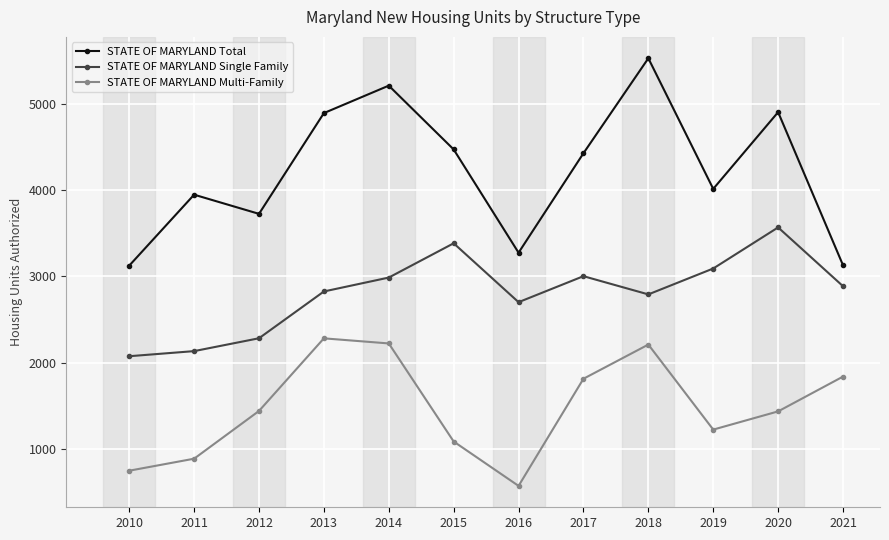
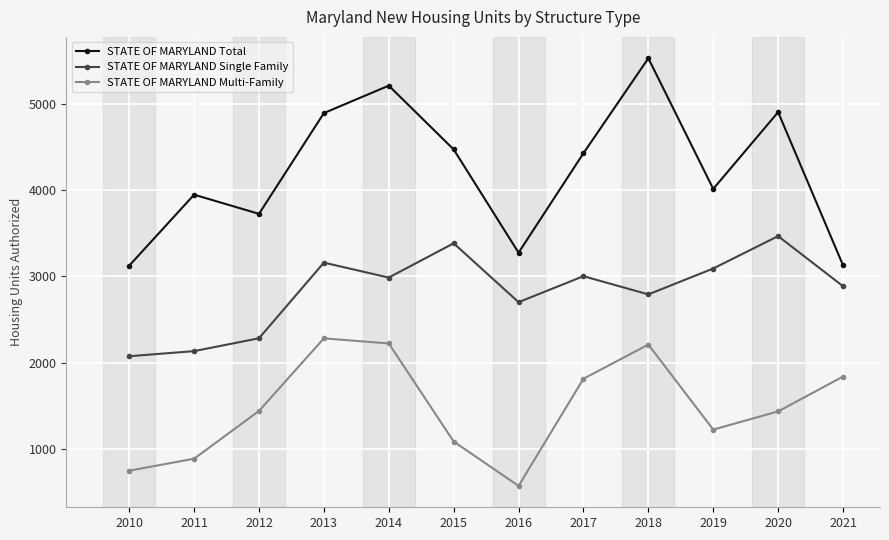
  {
    "STATE OF MARYLAND Total": {
      "2010": 3100,
      "2011": 3900,
      "2012": 3700,
      "2013": 4900,
      "2014": 5200,
      "2015": 4500,
      "2016": 3300,
      "2017": 4400,
      "2018": 5500,
      "2019": 4000,
      "2020": 4900,
      "2021": 3100
    },
    "STATE OF MARYLAND Single Family": {
      "2010": 2100,
      "2011": 2100,
      "2012": 2300,
-     "2013": 2800,
+     "2013": 3200,
      "2014": 3000,
      "2015": 3400,
      "2016": 2700,
      "2017": 3000,
      "2018": 2800,
      "2019": 3100,
-     "2020": 3600,
+     "2020": 3500,
      "2021": 2900
    },
    "STATE OF MARYLAND Multi-Family": {
      "2010": 700,
      "2011": 900,
      "2012": 1400,
      "2013": 2300,
      "2014": 2200,
      "2015": 1100,
      "2016": 600,
      "2017": 1800,
      "2018": 2200,
      "2019": 1200,
      "2020": 1400,
      "2021": 1800
    }
  }
